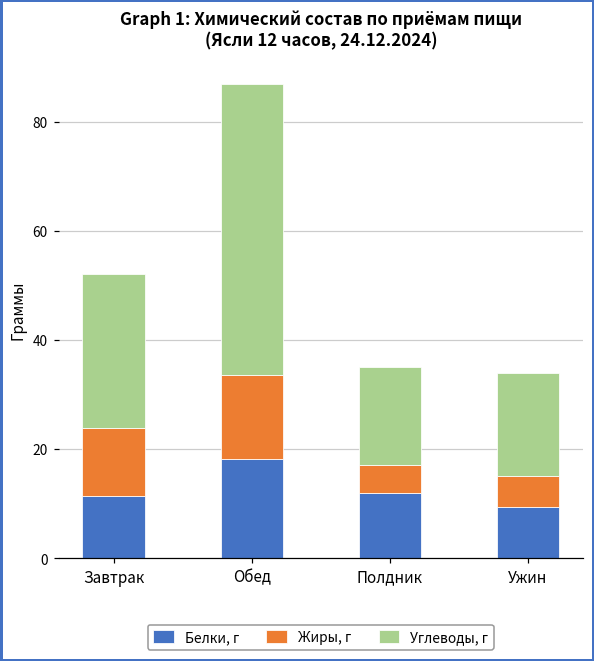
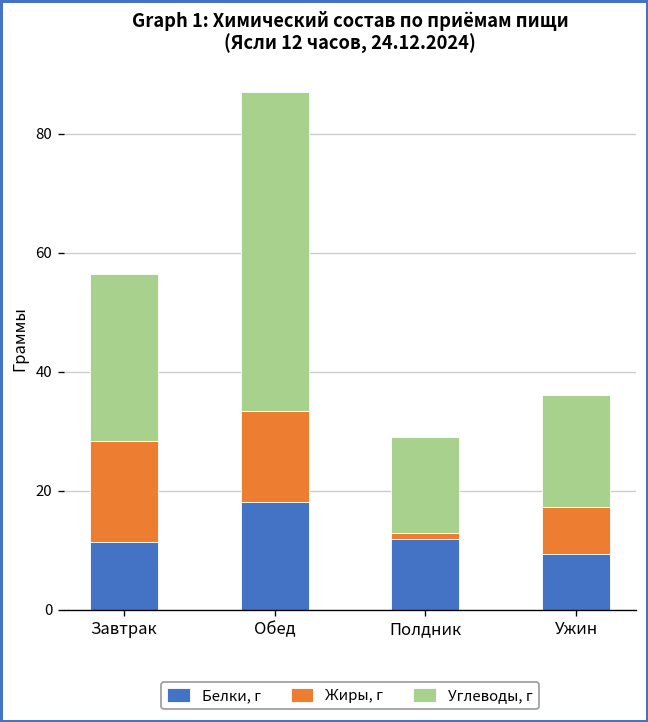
  {
    "Белки, г": {
      "Завтрак": 11,
      "Обед": 18,
      "Полдник": 12,
      "Ужин": 9
    },
    "Жиры, г": {
-     "Завтрак": 13,
+     "Завтрак": 17,
      "Обед": 15,
-     "Полдник": 5,
-     "Ужин": 6
+     "Полдник": 1,
+     "Ужин": 8
    },
    "Углеводы, г": {
      "Завтрак": 28,
      "Обед": 53,
-     "Полдник": 18,
+     "Полдник": 16,
      "Ужин": 19
    }
  }
